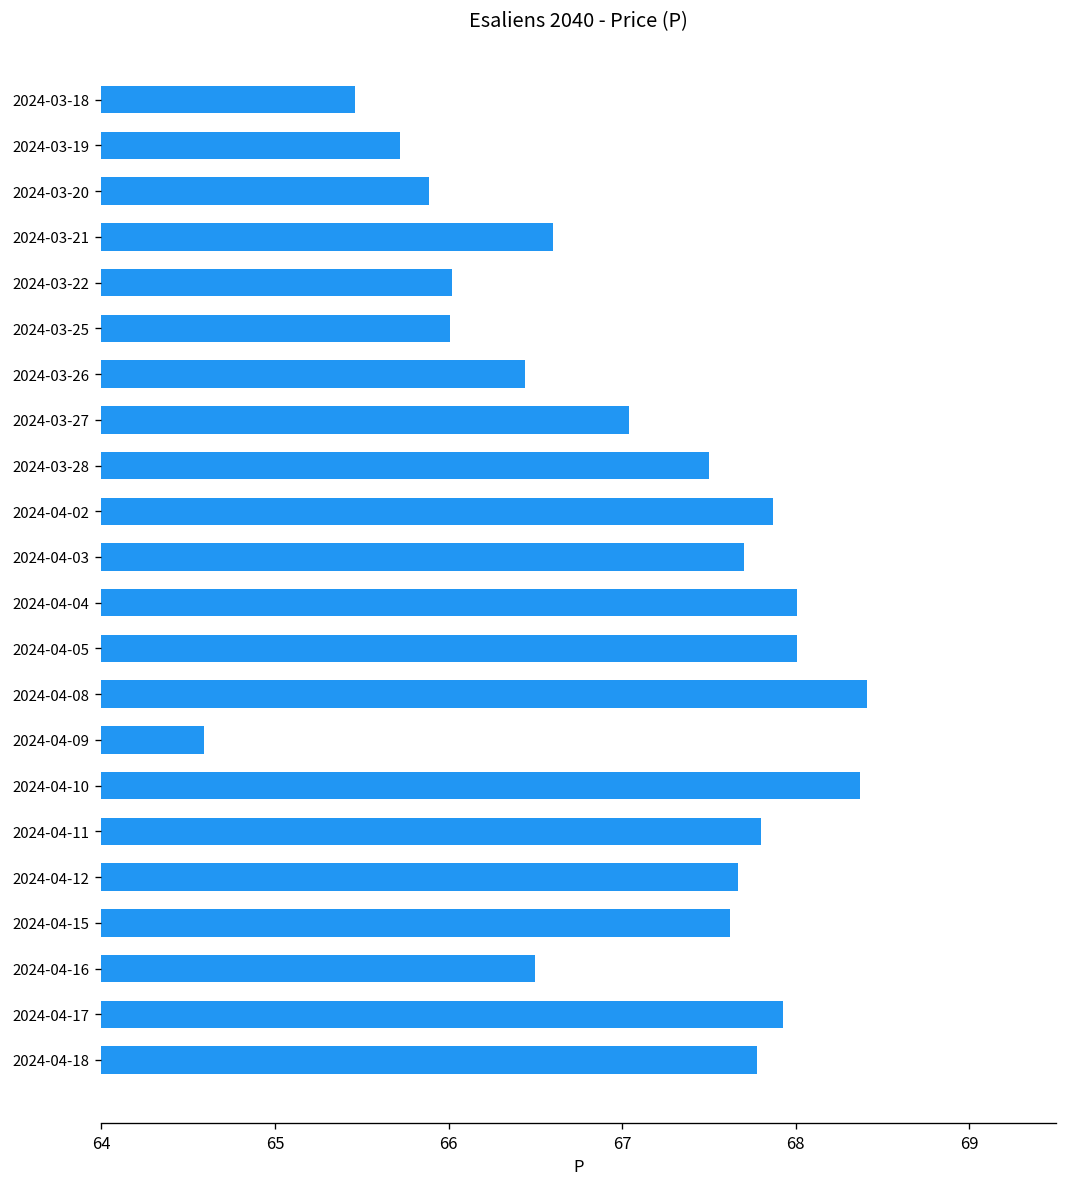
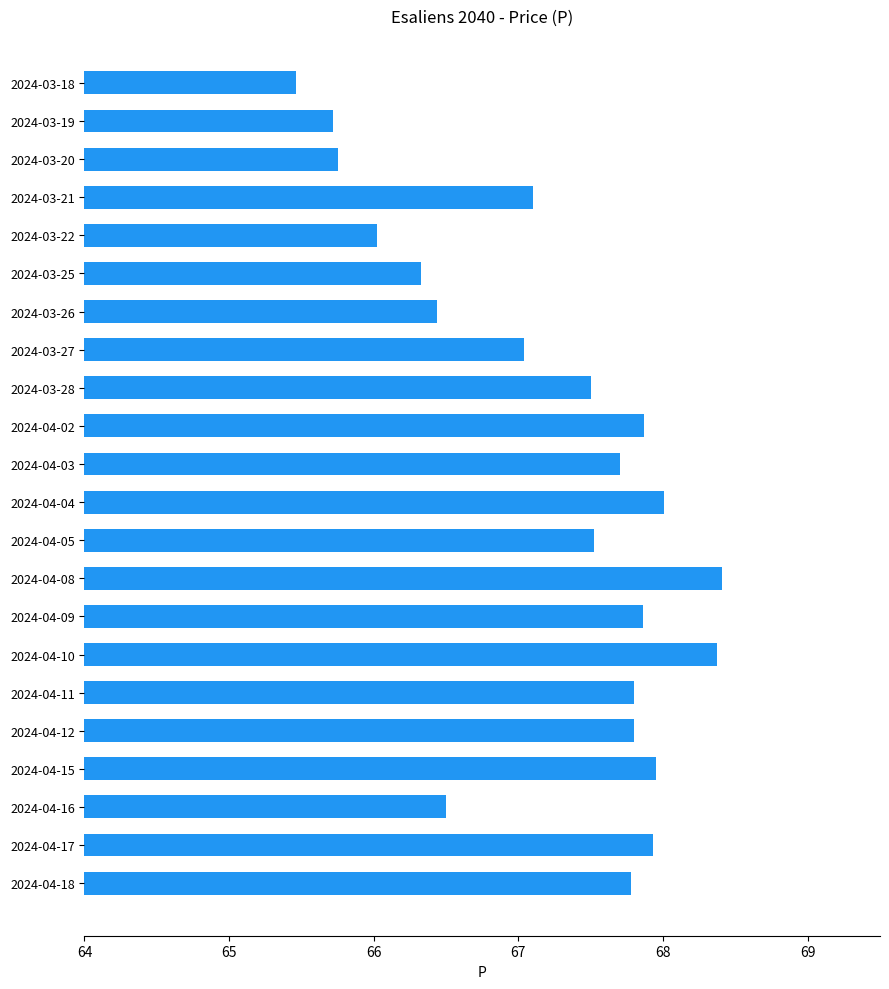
  {
    "2024-03-18": 65.46,
    "2024-03-19": 65.72,
-   "2024-03-20": 65.89,
-   "2024-03-21": 66.6,
+   "2024-03-20": 65.75,
+   "2024-03-21": 67.1,
    "2024-03-22": 66.02,
-   "2024-03-25": 66.01,
+   "2024-03-25": 66.33,
    "2024-03-26": 66.44,
    "2024-03-27": 67.04,
    "2024-03-28": 67.50,
    "2024-04-02": 67.87,
    "2024-04-03": 67.70,
    "2024-04-04": 68.01,
-   "2024-04-05": 68.01,
+   "2024-04-05": 67.52,
    "2024-04-08": 68.41,
-   "2024-04-09": 64.59,
+   "2024-04-09": 67.86,
    "2024-04-10": 68.37,
    "2024-04-11": 67.80,
-   "2024-04-12": 67.67,
-   "2024-04-15": 67.62,
+   "2024-04-12": 67.80,
+   "2024-04-15": 67.95,
    "2024-04-16": 66.50,
    "2024-04-17": 67.93,
    "2024-04-18": 67.78
  }
